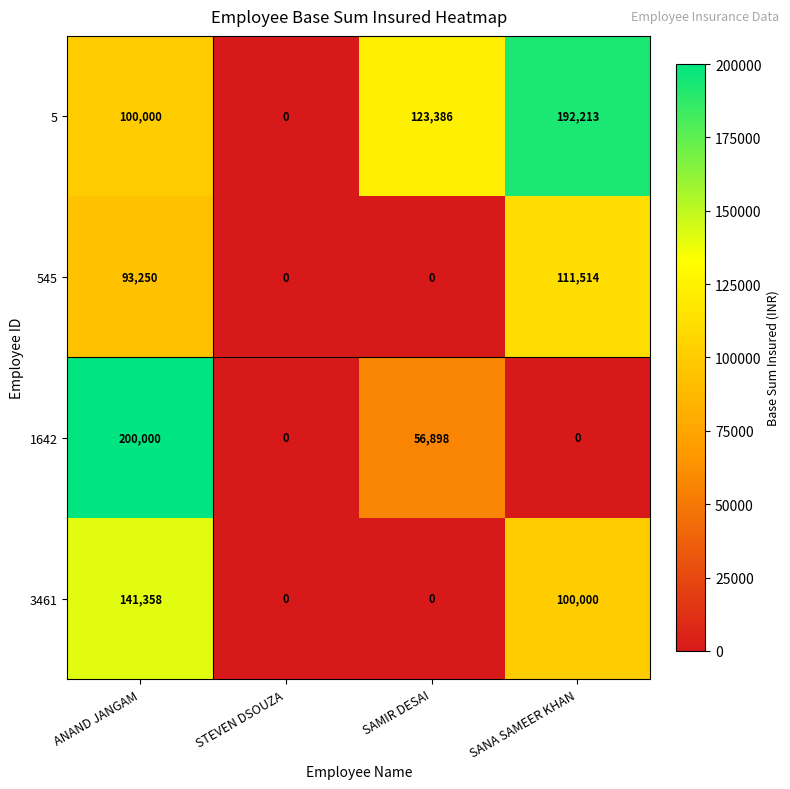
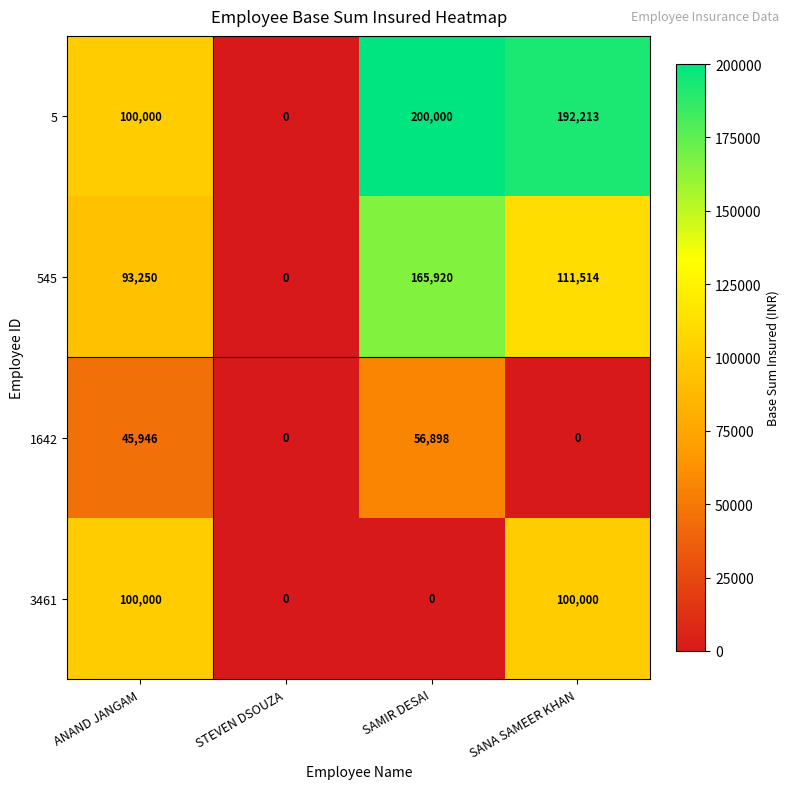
  {
    "5": {
      "ANAND JANGAM": "100,000",
      "STEVEN DSOUZA": "0",
-     "SAMIR DESAI": "123,386",
+     "SAMIR DESAI": "200,000",
      "SANA SAMEER KHAN": "192,213"
    },
    "545": {
      "ANAND JANGAM": "93,250",
      "STEVEN DSOUZA": "0",
-     "SAMIR DESAI": "0",
+     "SAMIR DESAI": "165,920",
      "SANA SAMEER KHAN": "111,514"
    },
    "1642": {
-     "ANAND JANGAM": "200,000",
+     "ANAND JANGAM": "45,946",
      "STEVEN DSOUZA": "0",
      "SAMIR DESAI": "56,898",
      "SANA SAMEER KHAN": "0"
    },
    "3461": {
-     "ANAND JANGAM": "141,358",
+     "ANAND JANGAM": "100,000",
      "STEVEN DSOUZA": "0",
      "SAMIR DESAI": "0",
      "SANA SAMEER KHAN": "100,000"
    }
  }
